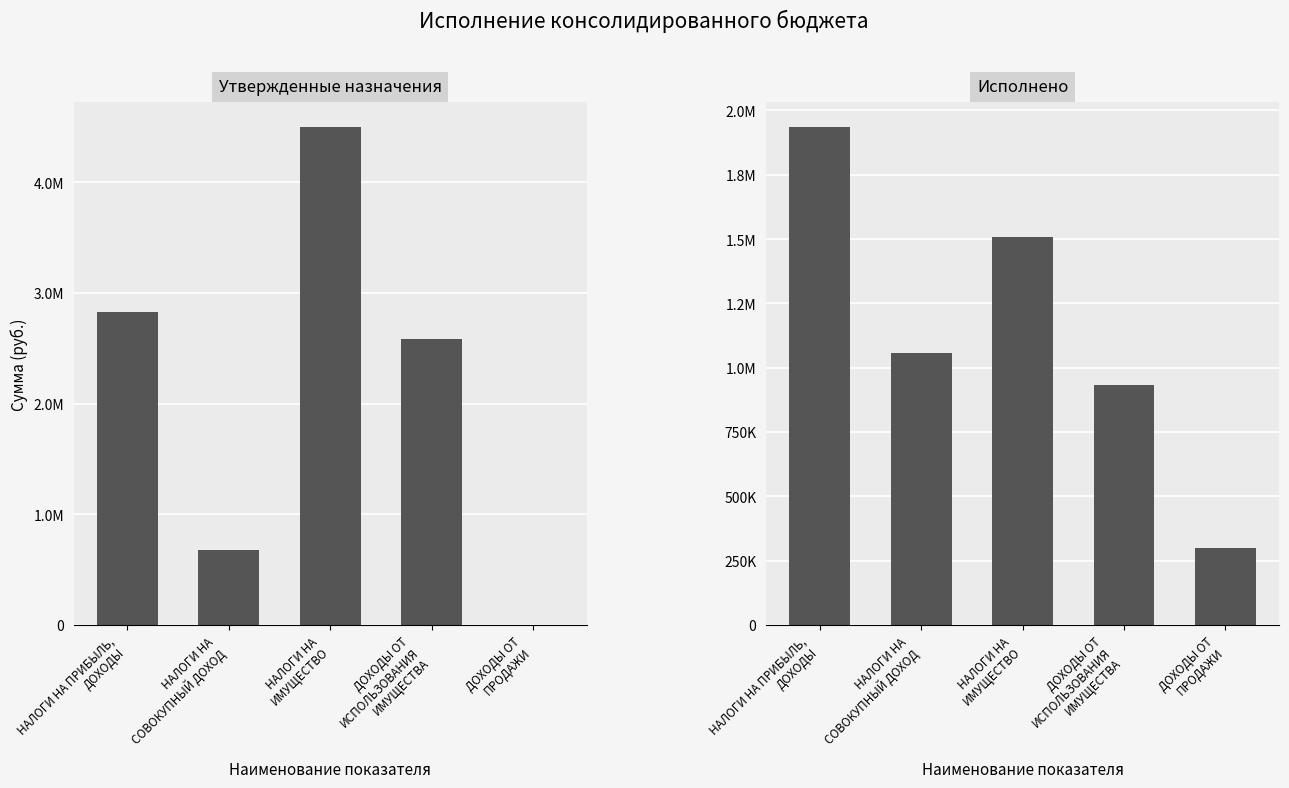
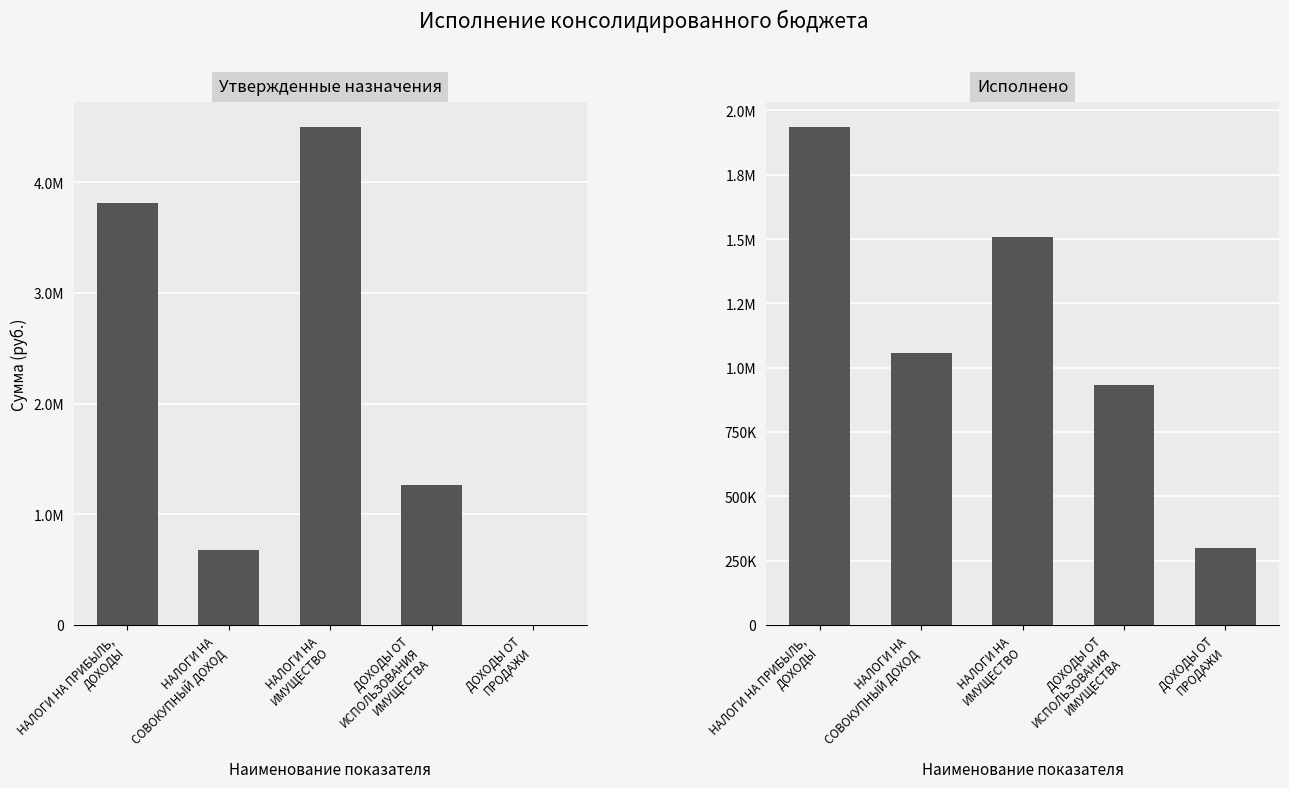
  {
    "Утвержденные назначения": {
-     "НАЛОГИ НА ПРИБЫЛЬ, ДОХОДЫ": 2830000,
+     "НАЛОГИ НА ПРИБЫЛЬ, ДОХОДЫ": 3810000,
      "НАЛОГИ НА СОВОКУПНЫЙ ДОХОД": 670000,
      "НАЛОГИ НА ИМУЩЕСТВО": 4500000,
-     "ДОХОДЫ ОТ ИСПОЛЬЗОВАНИЯ ИМУЩЕСТВА": 2580000,
+     "ДОХОДЫ ОТ ИСПОЛЬЗОВАНИЯ ИМУЩЕСТВА": 1260000,
      "ДОХОДЫ ОТ ПРОДАЖИ": 0
    }
  }
